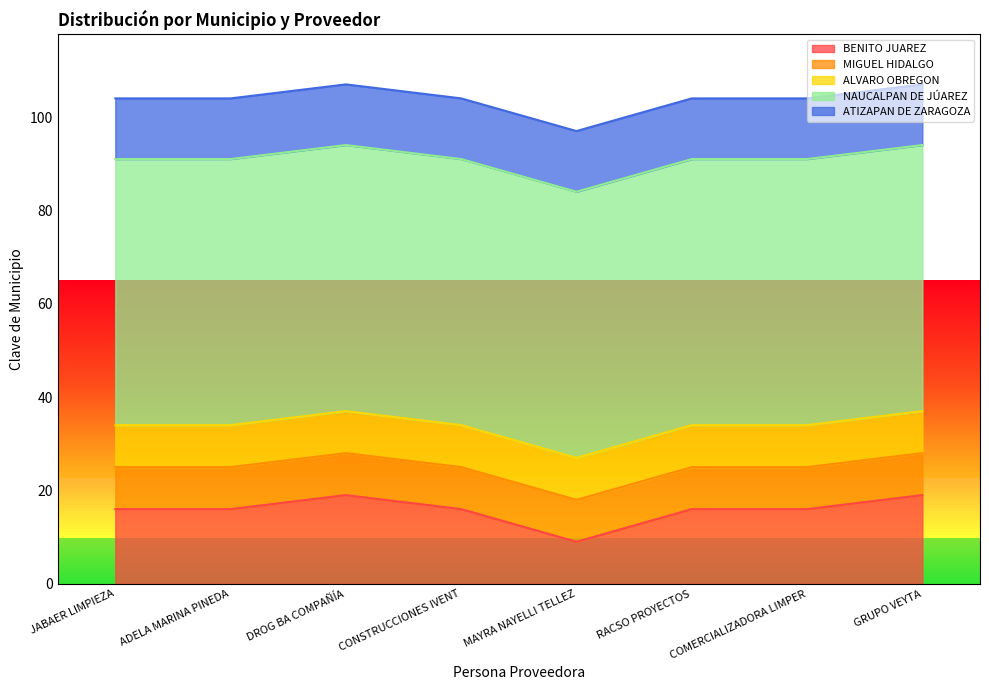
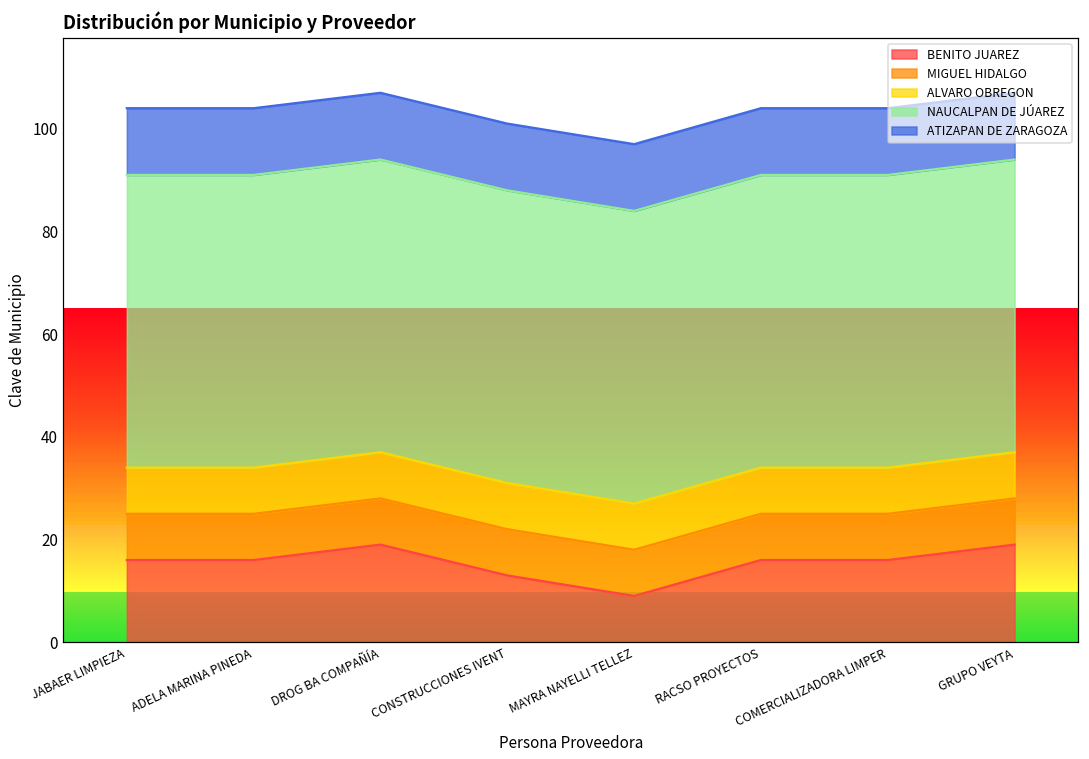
  {
    "BENITO JUAREZ": {
      "JABAER LIMPIEZA": 16,
      "ADELA MARINA PINEDA": 16,
      "DROG BA COMPAÑÍA": 19,
-     "CONSTRUCCIONES IVENT": 16,
+     "CONSTRUCCIONES IVENT": 13,
      "MAYRA NAYELLI TELLEZ": 9,
      "RACSO PROYECTOS": 16,
      "COMERCIALIZADORA LIMPER": 16,
      "GRUPO VEYTA": 19
    },
    "MIGUEL HIDALGO": {
      "JABAER LIMPIEZA": 9,
      "ADELA MARINA PINEDA": 9,
      "DROG BA COMPAÑÍA": 9,
      "CONSTRUCCIONES IVENT": 9,
      "MAYRA NAYELLI TELLEZ": 9,
      "RACSO PROYECTOS": 9,
      "COMERCIALIZADORA LIMPER": 9,
      "GRUPO VEYTA": 9
    },
    "ALVARO OBREGON": {
      "JABAER LIMPIEZA": 9,
      "ADELA MARINA PINEDA": 9,
      "DROG BA COMPAÑÍA": 9,
      "CONSTRUCCIONES IVENT": 9,
      "MAYRA NAYELLI TELLEZ": 9,
      "RACSO PROYECTOS": 9,
      "COMERCIALIZADORA LIMPER": 9,
      "GRUPO VEYTA": 9
    },
    "NAUCALPAN DE JÚAREZ": {
      "JABAER LIMPIEZA": 57,
      "ADELA MARINA PINEDA": 57,
      "DROG BA COMPAÑÍA": 57,
      "CONSTRUCCIONES IVENT": 57,
      "MAYRA NAYELLI TELLEZ": 57,
      "RACSO PROYECTOS": 57,
      "COMERCIALIZADORA LIMPER": 57,
      "GRUPO VEYTA": 57
    },
    "ATIZAPAN DE ZARAGOZA": {
      "JABAER LIMPIEZA": 13,
      "ADELA MARINA PINEDA": 13,
      "DROG BA COMPAÑÍA": 13,
      "CONSTRUCCIONES IVENT": 13,
      "MAYRA NAYELLI TELLEZ": 13,
      "RACSO PROYECTOS": 13
    }
  }
